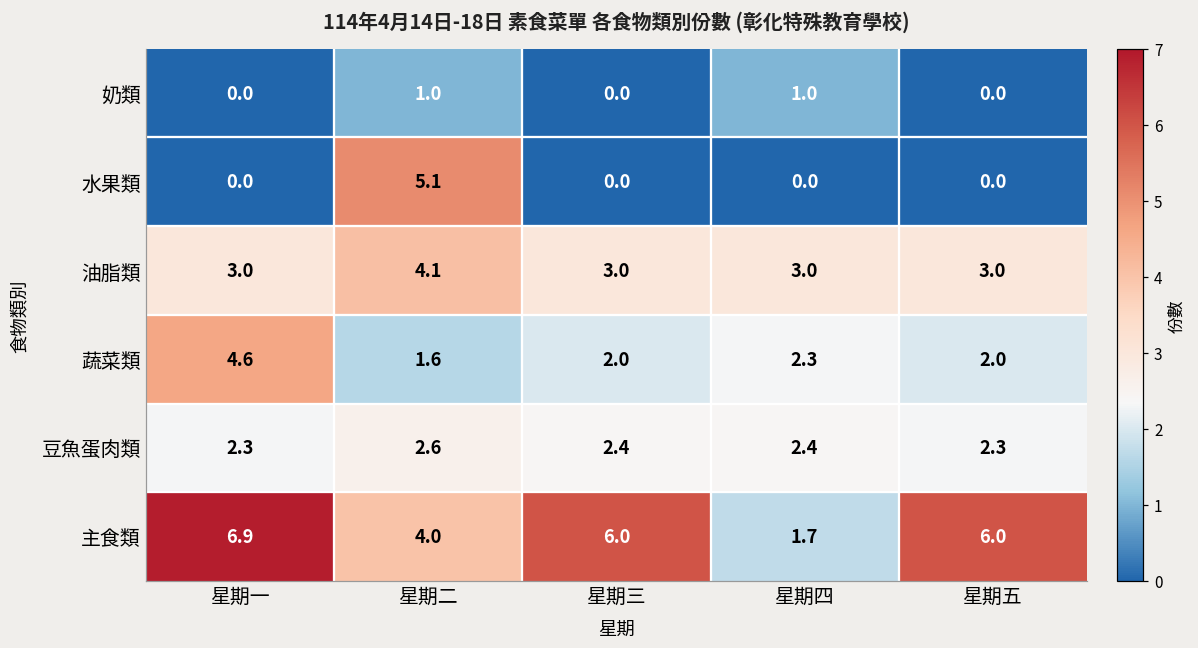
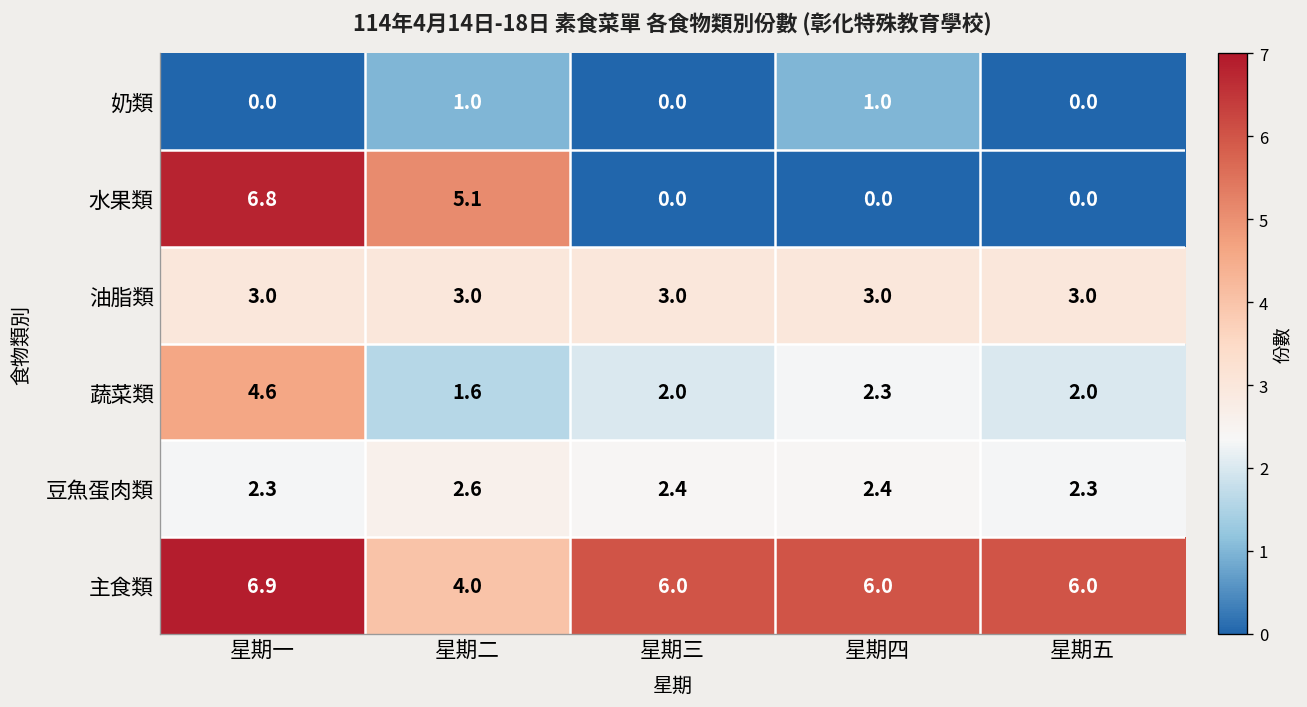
  {
    "奶類": {
      "星期一": 0.0,
      "星期二": 1.0,
      "星期三": 0.0,
      "星期四": 1.0,
      "星期五": 0.0
    },
    "水果類": {
-     "星期一": 0.0,
+     "星期一": 6.8,
      "星期二": 5.1,
      "星期三": 0.0,
      "星期四": 0.0,
      "星期五": 0.0
    },
    "油脂類": {
      "星期一": 3.0,
-     "星期二": 4.1,
+     "星期二": 3.0,
      "星期三": 3.0,
      "星期四": 3.0,
      "星期五": 3.0
    },
    "蔬菜類": {
      "星期一": 4.6,
      "星期二": 1.6,
      "星期三": 2.0,
      "星期四": 2.3,
      "星期五": 2.0
    },
    "豆魚蛋肉類": {
      "星期一": 2.3,
      "星期二": 2.6,
      "星期三": 2.4,
      "星期四": 2.4,
      "星期五": 2.3
    },
    "主食類": {
      "星期一": 6.9,
      "星期二": 4.0,
      "星期三": 6.0,
-     "星期四": 1.7,
+     "星期四": 6.0,
      "星期五": 6.0
    }
  }
